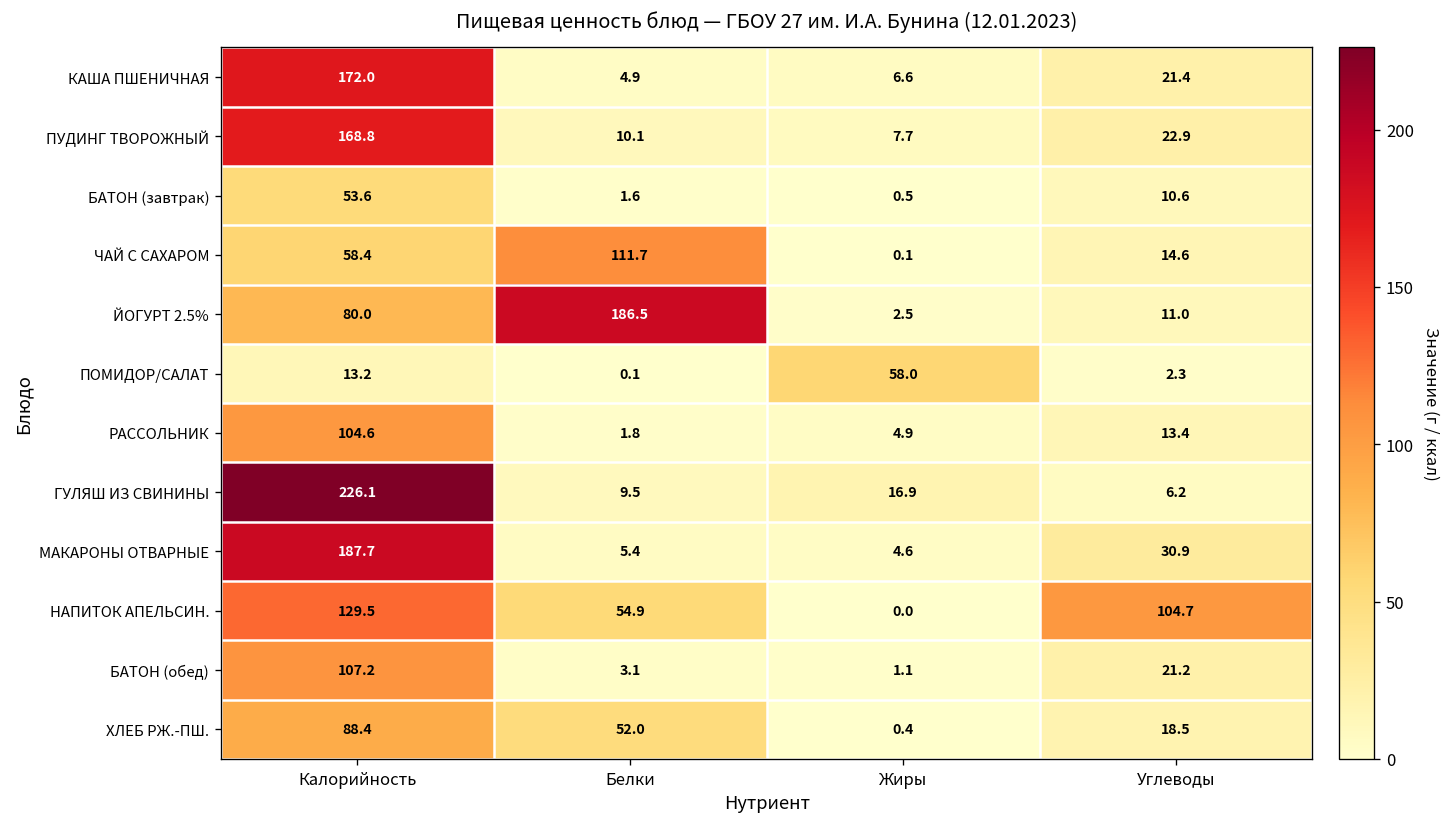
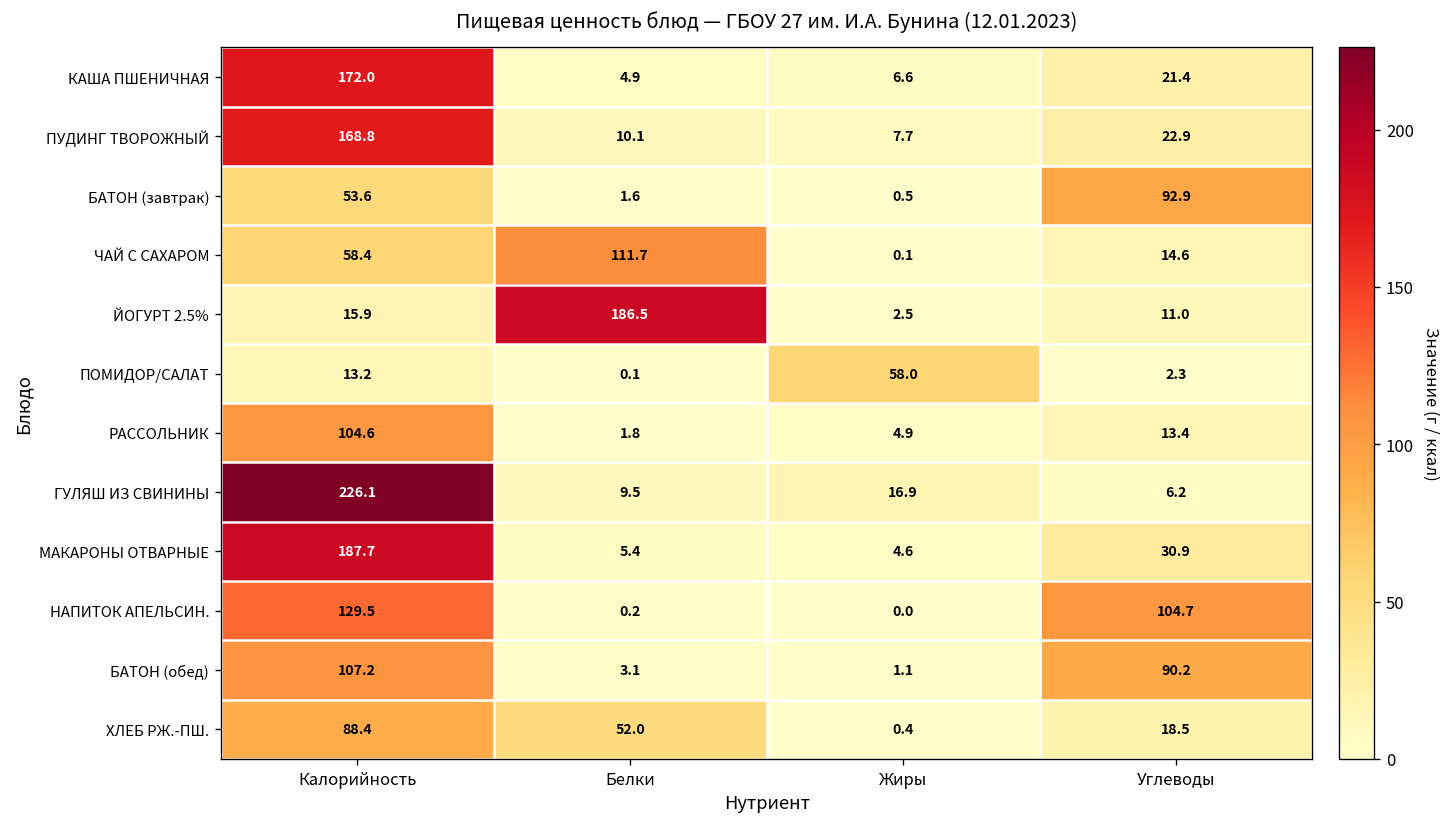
  {
    "КАША ПШЕНИЧНАЯ": {
      "Калорийность": 172.0,
      "Белки": 4.9,
      "Жиры": 6.6,
      "Углеводы": 21.4
    },
    "ПУДИНГ ТВОРОЖНЫЙ": {
      "Калорийность": 168.8,
      "Белки": 10.1,
      "Жиры": 7.7,
      "Углеводы": 22.9
    },
    "БАТОН (завтрак)": {
      "Калорийность": 53.6,
      "Белки": 1.6,
      "Жиры": 0.5,
-     "Углеводы": 10.6
+     "Углеводы": 92.9
    },
    "ЧАЙ С САХАРОМ": {
      "Калорийность": 58.4,
      "Белки": 111.7,
      "Жиры": 0.1,
      "Углеводы": 14.6
    },
    "ЙОГУРТ 2.5%": {
-     "Калорийность": 80.0,
+     "Калорийность": 15.9,
      "Белки": 186.5,
      "Жиры": 2.5,
      "Углеводы": 11.0
    },
    "ПОМИДОР/САЛАТ": {
      "Калорийность": 13.2,
      "Белки": 0.1,
      "Жиры": 58.0,
      "Углеводы": 2.3
    },
    "РАССОЛЬНИК": {
      "Калорийность": 104.6,
      "Белки": 1.8,
      "Жиры": 4.9,
      "Углеводы": 13.4
    },
    "ГУЛЯШ ИЗ СВИНИНЫ": {
      "Калорийность": 226.1,
      "Белки": 9.5,
      "Жиры": 16.9,
      "Углеводы": 6.2
    },
    "МАКАРОНЫ ОТВАРНЫЕ": {
      "Калорийность": 187.7,
      "Белки": 5.4,
      "Жиры": 4.6,
      "Углеводы": 30.9
    },
    "НАПИТОК АПЕЛЬСИН.": {
      "Калорийность": 129.5,
-     "Белки": 54.9,
+     "Белки": 0.2,
      "Жиры": 0.0,
      "Углеводы": 104.7
    },
    "БАТОН (обед)": {
      "Калорийность": 107.2,
      "Белки": 3.1,
      "Жиры": 1.1,
-     "Углеводы": 21.2
+     "Углеводы": 90.2
    },
    "ХЛЕБ РЖ.-ПШ.": {
      "Калорийность": 88.4,
      "Белки": 52.0,
      "Жиры": 0.4,
      "Углеводы": 18.5
    }
  }
